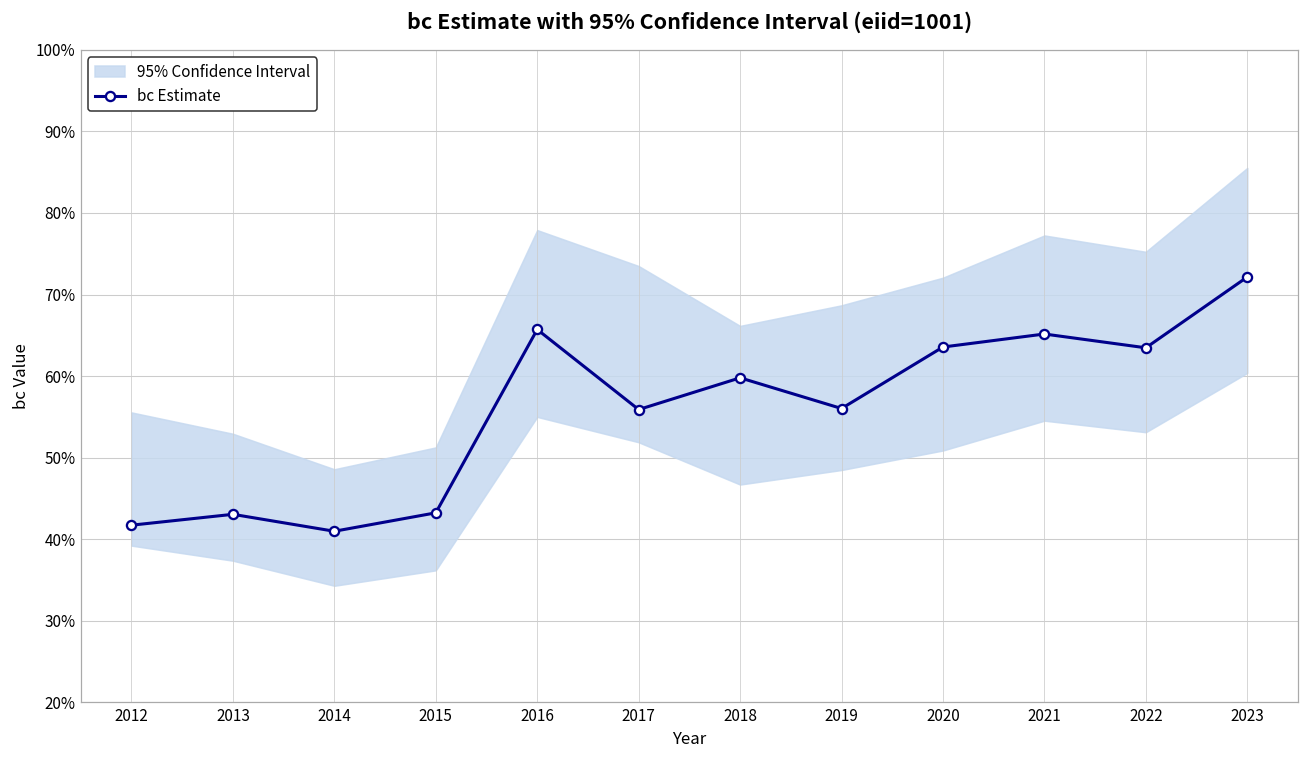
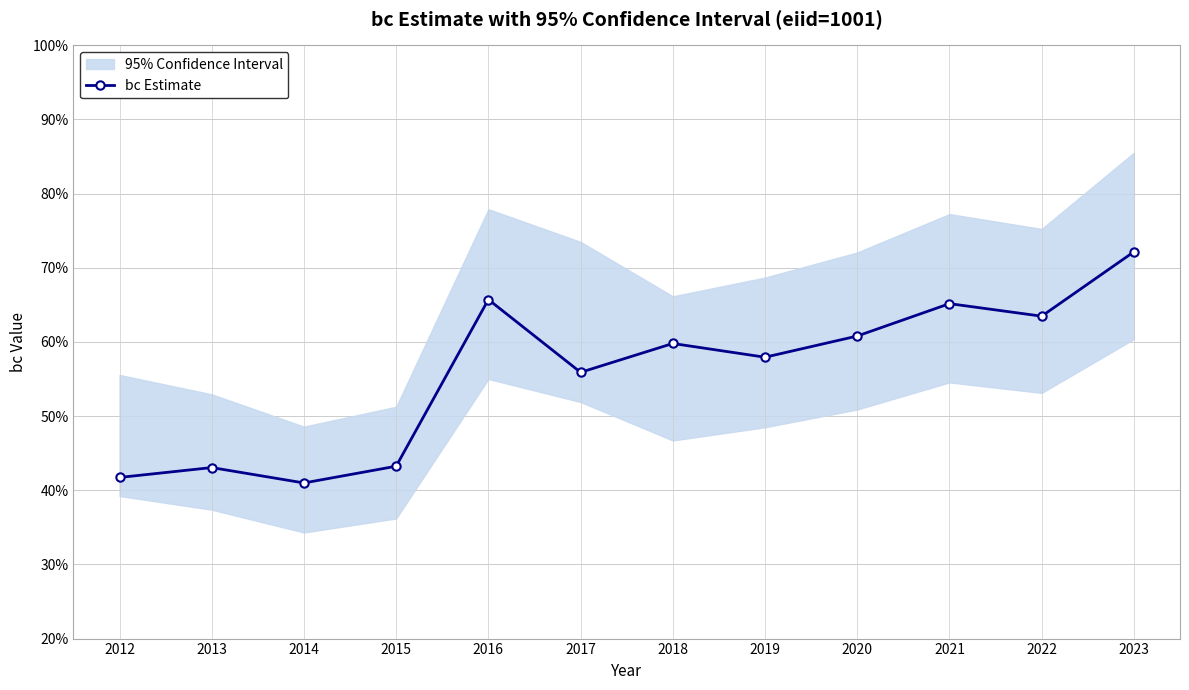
  {
    "bc Estimate": {
      "2012": "42%",
      "2013": "43%",
      "2014": "41%",
      "2015": "43%",
      "2016": "66%",
      "2017": "56%",
      "2018": "60%",
-     "2019": "56%",
-     "2020": "64%",
+     "2019": "58%",
+     "2020": "61%",
      "2021": "65%",
      "2022": "63%",
      "2023": "72%"
    }
  }
